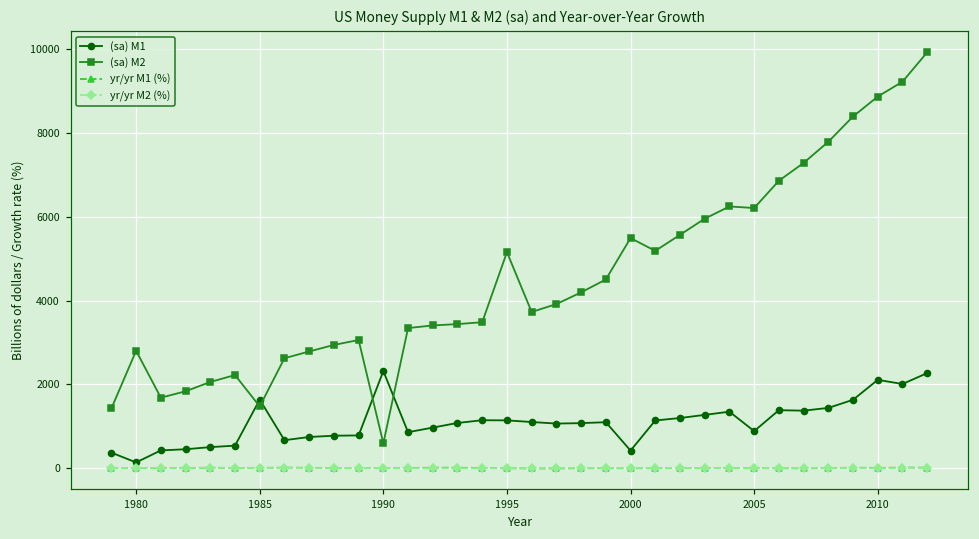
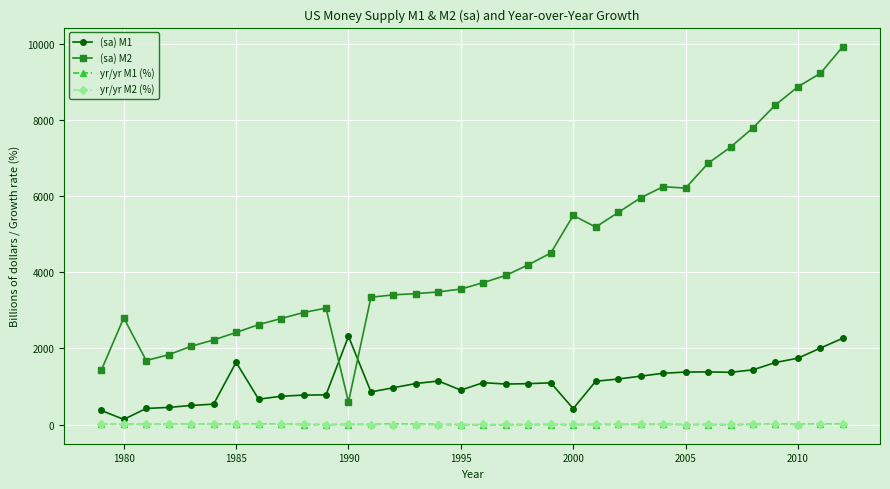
  {
    "(sa) M1": {
      "1980": 100,
      "1985": 1600,
      "1990": 2300,
-     "1995": 1100,
+     "1995": 900,
      "2000": 400,
-     "2005": 900,
-     "2010": 2100
+     "2005": 1400,
+     "2010": 1700
    },
    "(sa) M2": {
      "1980": 2800,
-     "1985": 1500,
+     "1985": 2400,
      "1990": 600,
-     "1995": 5200,
+     "1995": 3600,
      "2000": 5500,
      "2005": 6200,
      "2010": 8900
    }
  }
